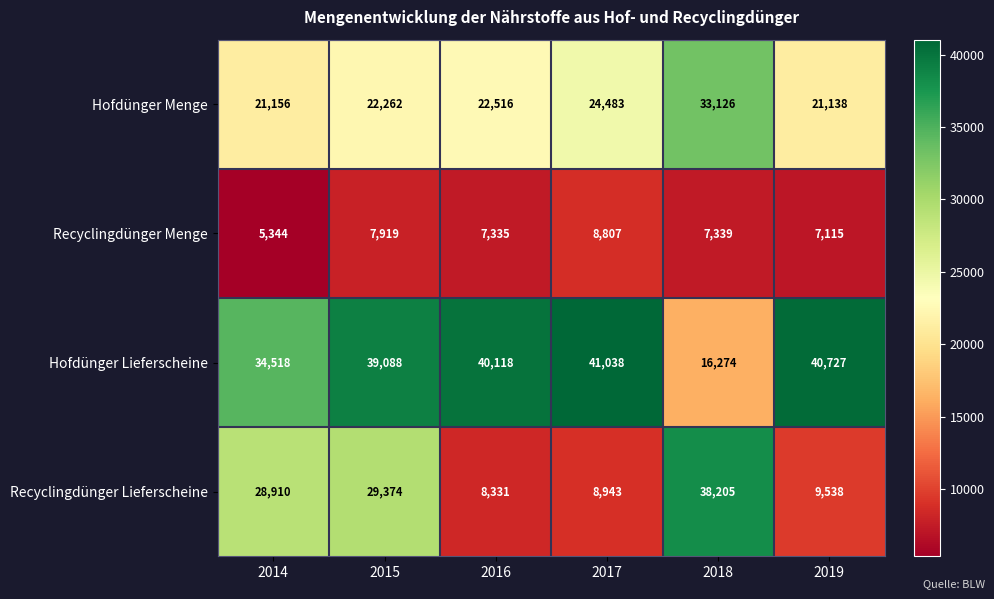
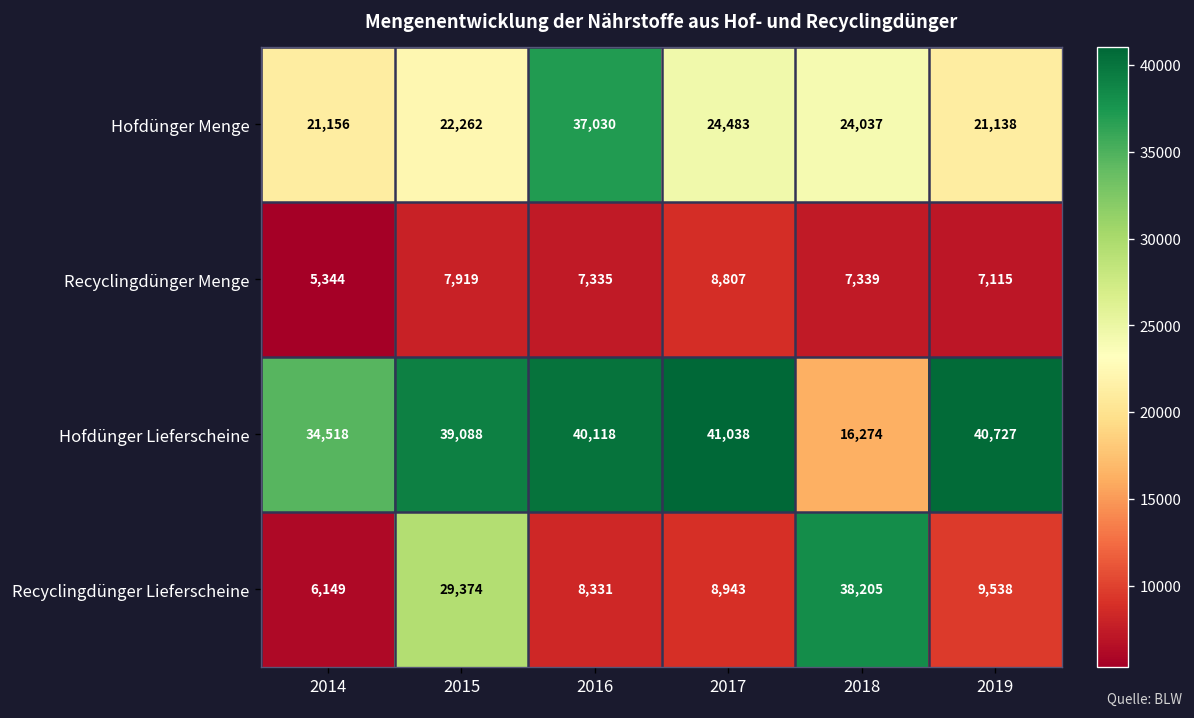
  {
    "Hofdünger Menge": {
      "2014": "21,156",
      "2015": "22,262",
-     "2016": "22,516",
+     "2016": "37,030",
      "2017": "24,483",
-     "2018": "33,126",
+     "2018": "24,037",
      "2019": "21,138"
    },
    "Recyclingdünger Menge": {
      "2014": "5,344",
      "2015": "7,919",
      "2016": "7,335",
      "2017": "8,807",
      "2018": "7,339",
      "2019": "7,115"
    },
    "Hofdünger Lieferscheine": {
      "2014": "34,518",
      "2015": "39,088",
      "2016": "40,118",
      "2017": "41,038",
      "2018": "16,274",
      "2019": "40,727"
    },
    "Recyclingdünger Lieferscheine": {
-     "2014": "28,910",
+     "2014": "6,149",
      "2015": "29,374",
      "2016": "8,331",
      "2017": "8,943",
      "2018": "38,205",
      "2019": "9,538"
    }
  }
